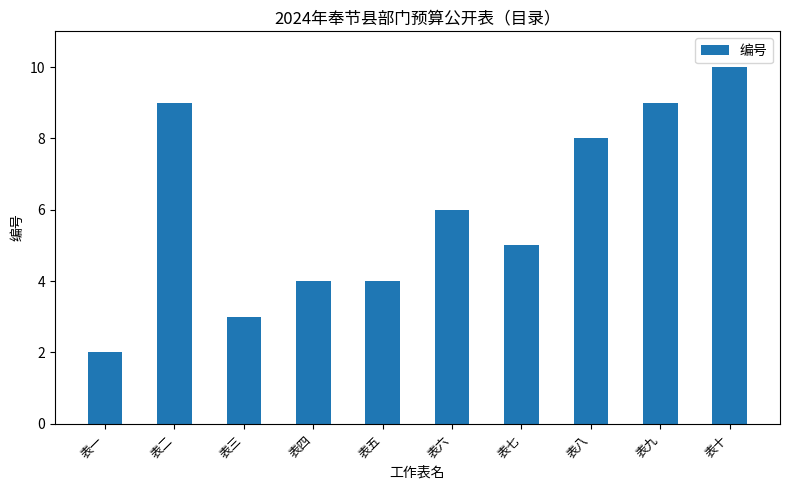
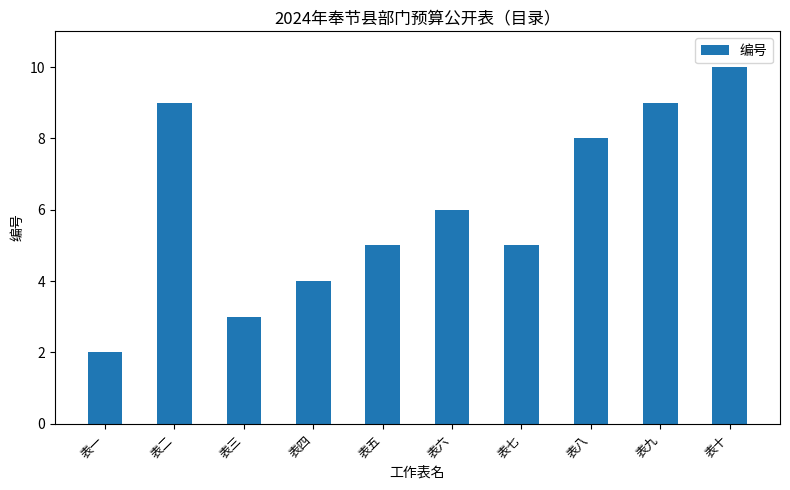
  {
    "表一": 2,
    "表二": 9,
    "表三": 3,
    "表四": 4,
-   "表五": 4,
+   "表五": 5,
    "表六": 6,
    "表七": 5,
    "表八": 8,
    "表九": 9,
    "表十": 10
  }
